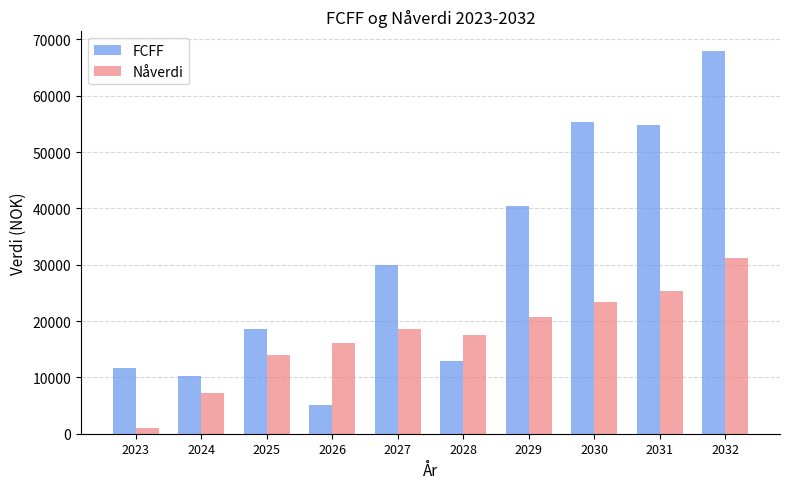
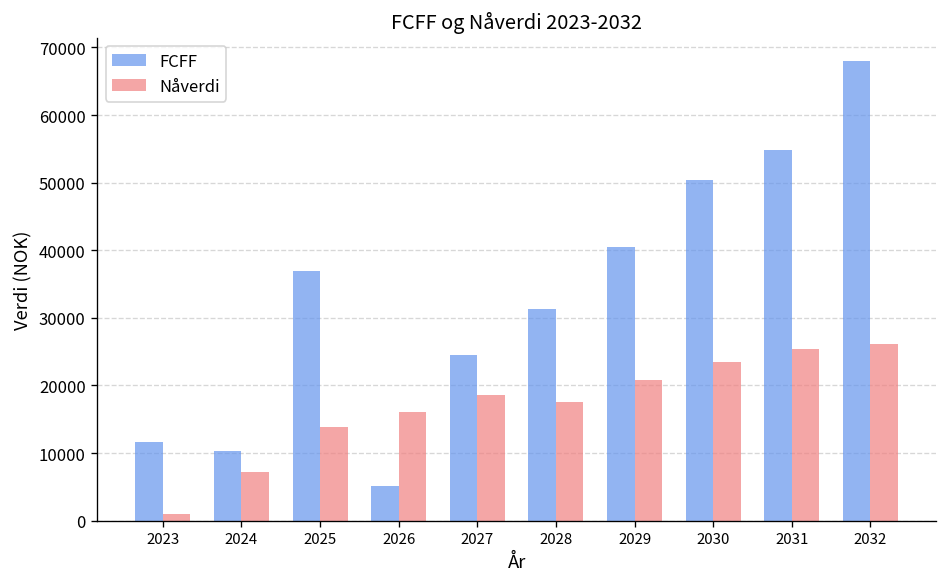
  {
    "FCFF": {
      "2023": 12000,
      "2024": 10000,
-     "2025": 19000,
+     "2025": 37000,
      "2026": 5000,
-     "2027": 30000,
-     "2028": 13000,
+     "2027": 24000,
+     "2028": 31000,
      "2029": 41000,
-     "2030": 55000,
+     "2030": 50000,
      "2031": 55000,
      "2032": 68000
    },
    "Nåverdi": {
      "2023": 1000,
      "2024": 7000,
      "2025": 14000,
      "2026": 16000,
      "2027": 19000,
      "2028": 18000,
      "2029": 21000,
      "2030": 23000,
      "2031": 25000,
-     "2032": 31000
+     "2032": 26000
    }
  }
